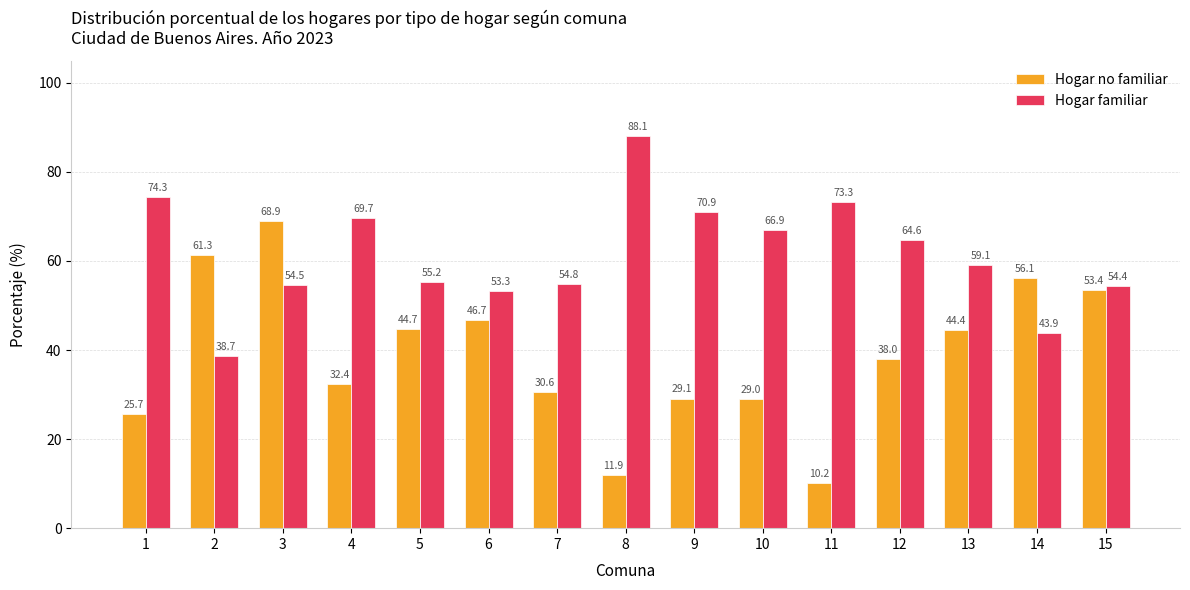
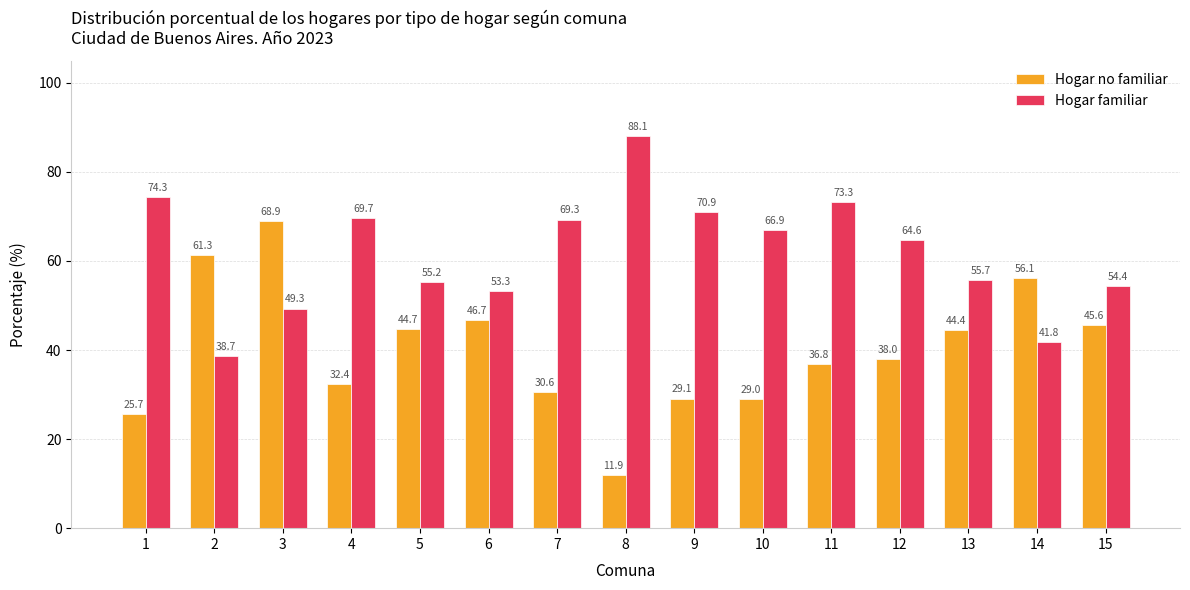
  {
    "Hogar no familiar": {
      "1": 25.7,
      "2": 61.3,
      "3": 68.9,
      "4": 32.4,
      "5": 44.7,
      "6": 46.7,
      "7": 30.6,
      "8": 11.9,
      "9": 29.1,
      "10": 29.0,
-     "11": 10.2,
+     "11": 36.8,
      "12": 38.0,
      "13": 44.4,
      "14": 56.1,
-     "15": 53.4
+     "15": 45.6
    },
    "Hogar familiar": {
      "1": 74.3,
      "2": 38.7,
-     "3": 54.5,
+     "3": 49.3,
      "4": 69.7,
      "5": 55.2,
      "6": 53.3,
-     "7": 54.8,
+     "7": 69.3,
      "8": 88.1,
      "9": 70.9,
      "10": 66.9,
      "11": 73.3,
      "12": 64.6,
-     "13": 59.1,
-     "14": 43.9,
+     "13": 55.7,
+     "14": 41.8,
      "15": 54.4
    }
  }
